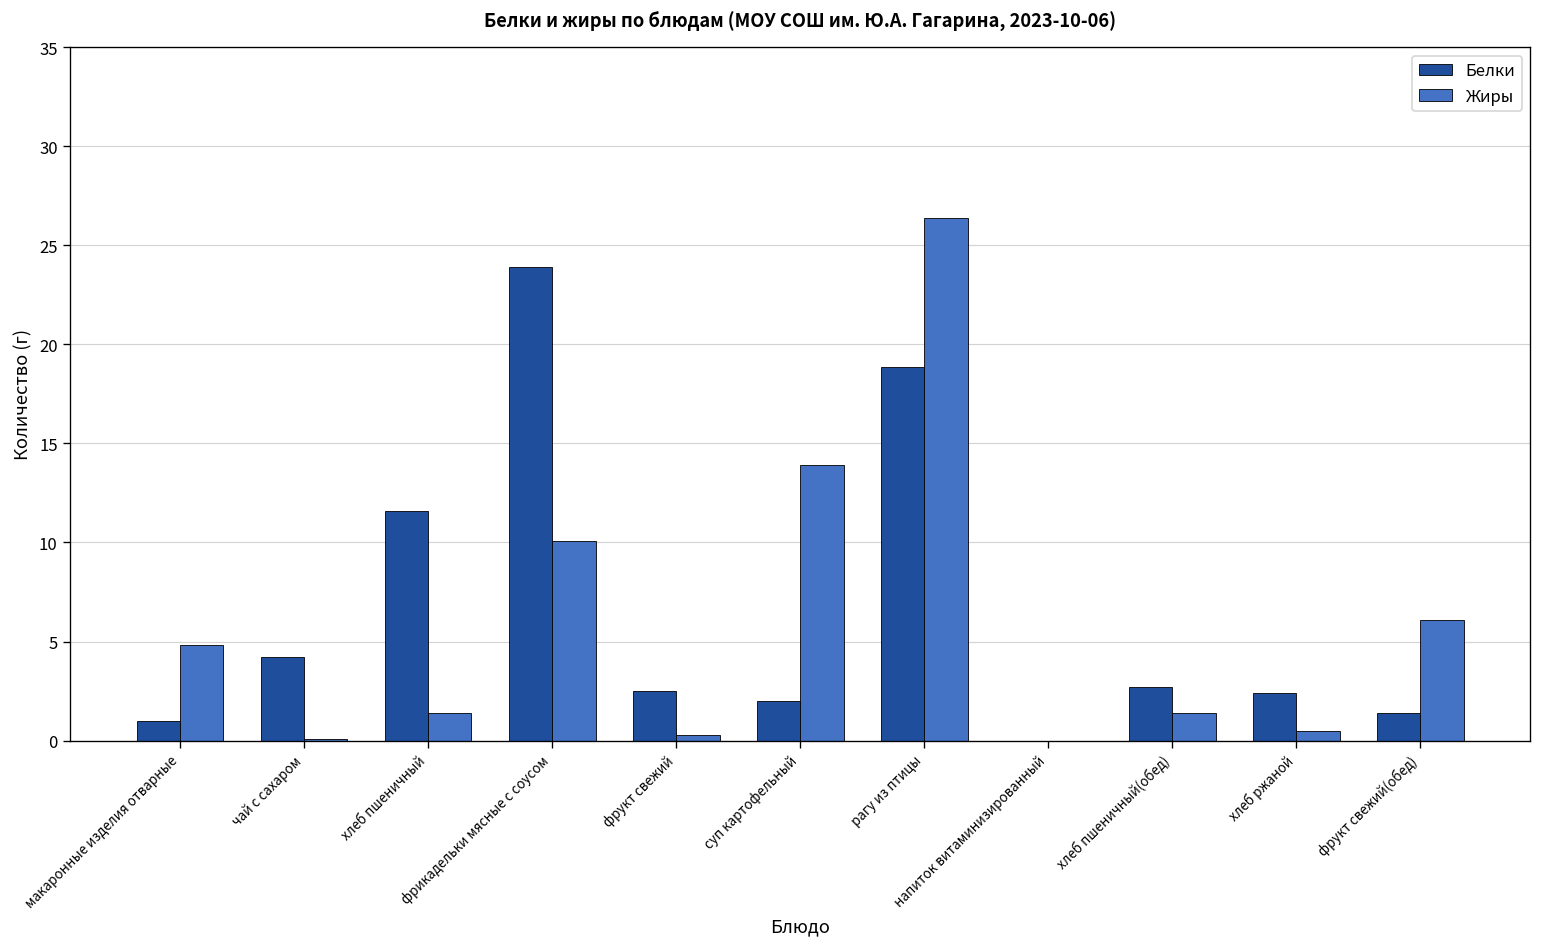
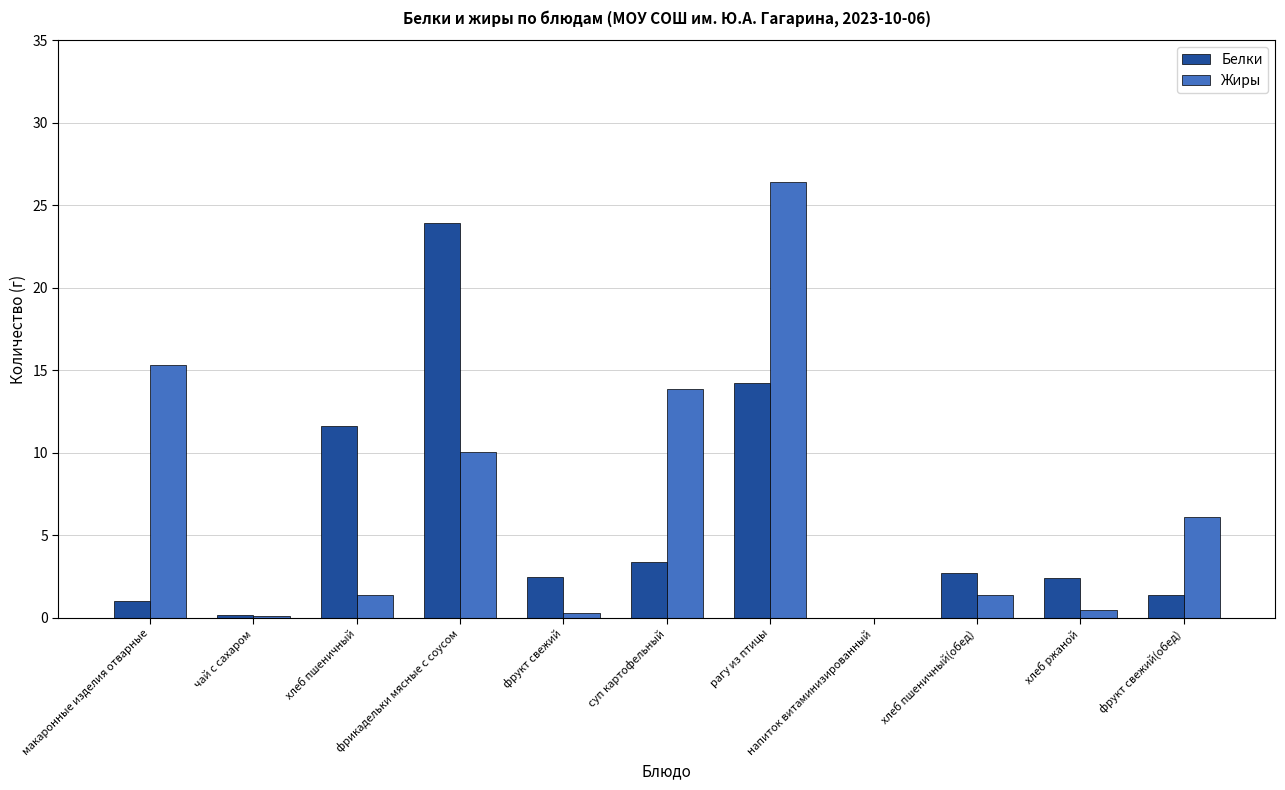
  {
    "Белки": {
      "макаронные изделия отварные": 1.0,
-     "чай с сахаром": 4.2,
+     "чай с сахаром": 0.2,
      "хлеб пшеничный": 11.6,
      "фрикадельки мясные с соусом": 23.9,
      "фрукт свежий": 2.5,
-     "суп картофельный": 2.0,
-     "рагу из птицы": 18.9,
+     "суп картофельный": 3.4,
+     "рагу из птицы": 14.2,
      "напиток витаминизированный": 0.0,
      "хлеб пшеничный(обед)": 2.7,
      "хлеб ржаной": 2.4,
      "фрукт свежий(обед)": 1.4
    },
    "Жиры": {
-     "макаронные изделия отварные": 4.8,
+     "макаронные изделия отварные": 15.3,
      "хлеб пшеничный": 1.4,
      "фрикадельки мясные с соусом": 10.1,
      "фрукт свежий": 0.3,
      "суп картофельный": 13.9,
      "рагу из птицы": 26.4,
      "напиток витаминизированный": 0.0,
      "хлеб пшеничный(обед)": 1.4,
      "хлеб ржаной": 0.5,
      "фрукт свежий(обед)": 6.1
    }
  }
